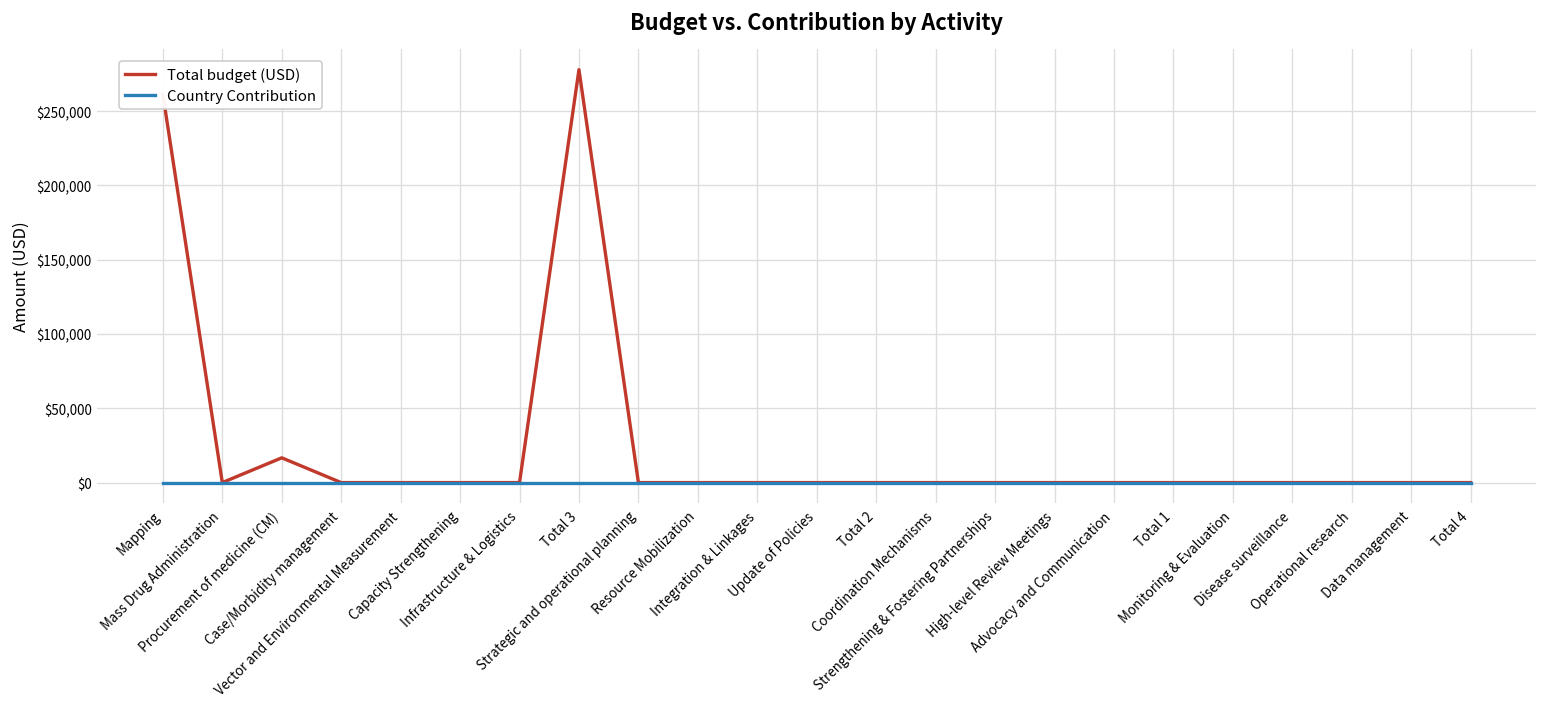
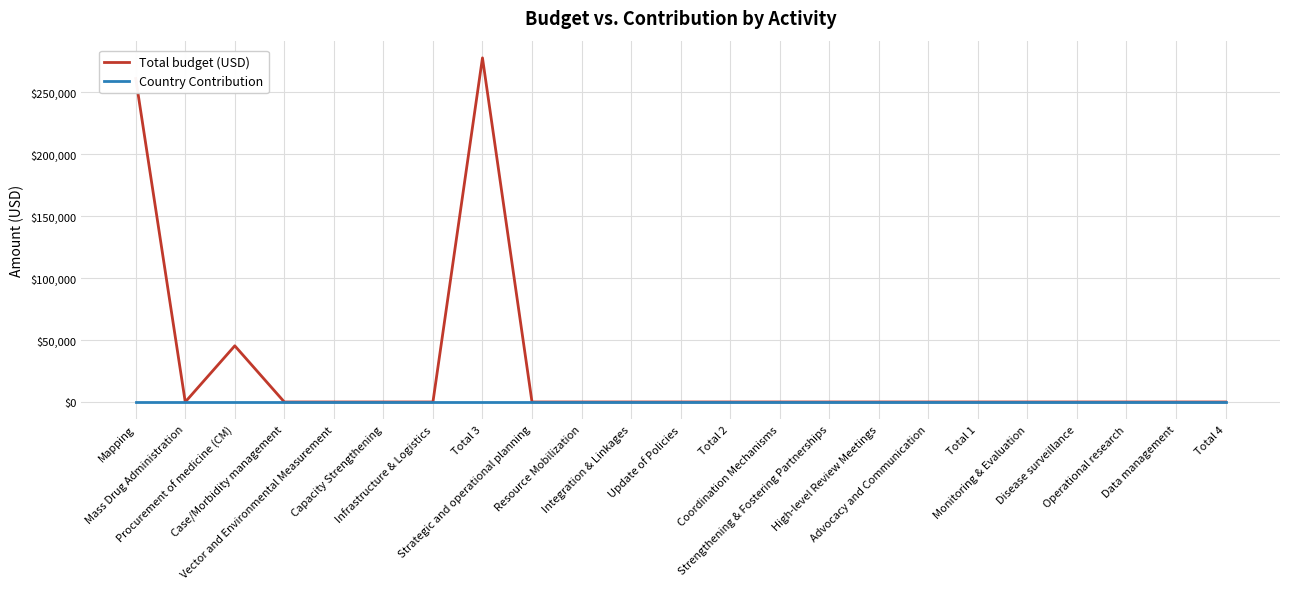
  {
    "Total budget (USD)": {
-     "Procurement of medicine (CM)": "$17,000",
+     "Procurement of medicine (CM)": "$45,000",
      "Total 3": "$278,000"
    },
    "Country Contribution": {
      "Mapping": "$0",
      "Procurement of medicine (CM)": "$0",
      "Total 3": "$0"
    }
  }
